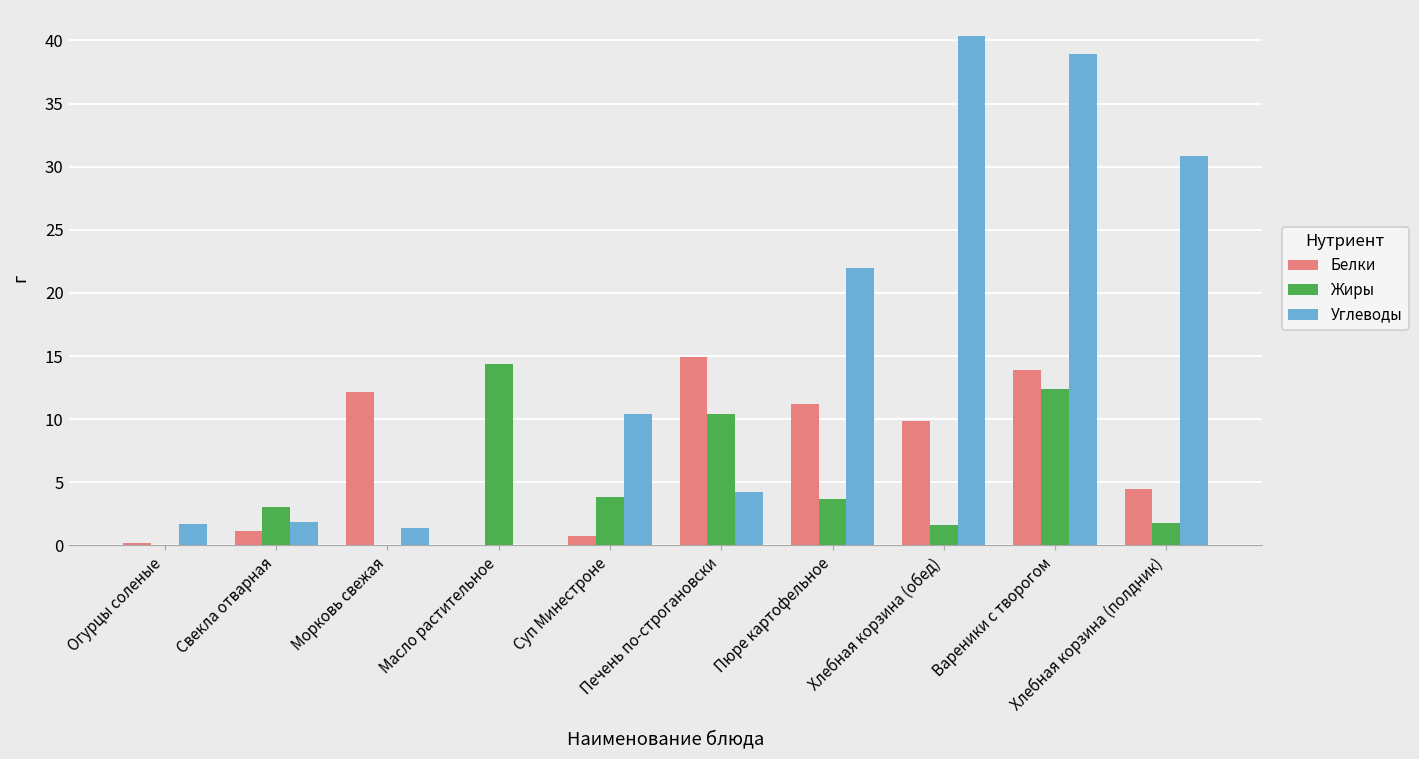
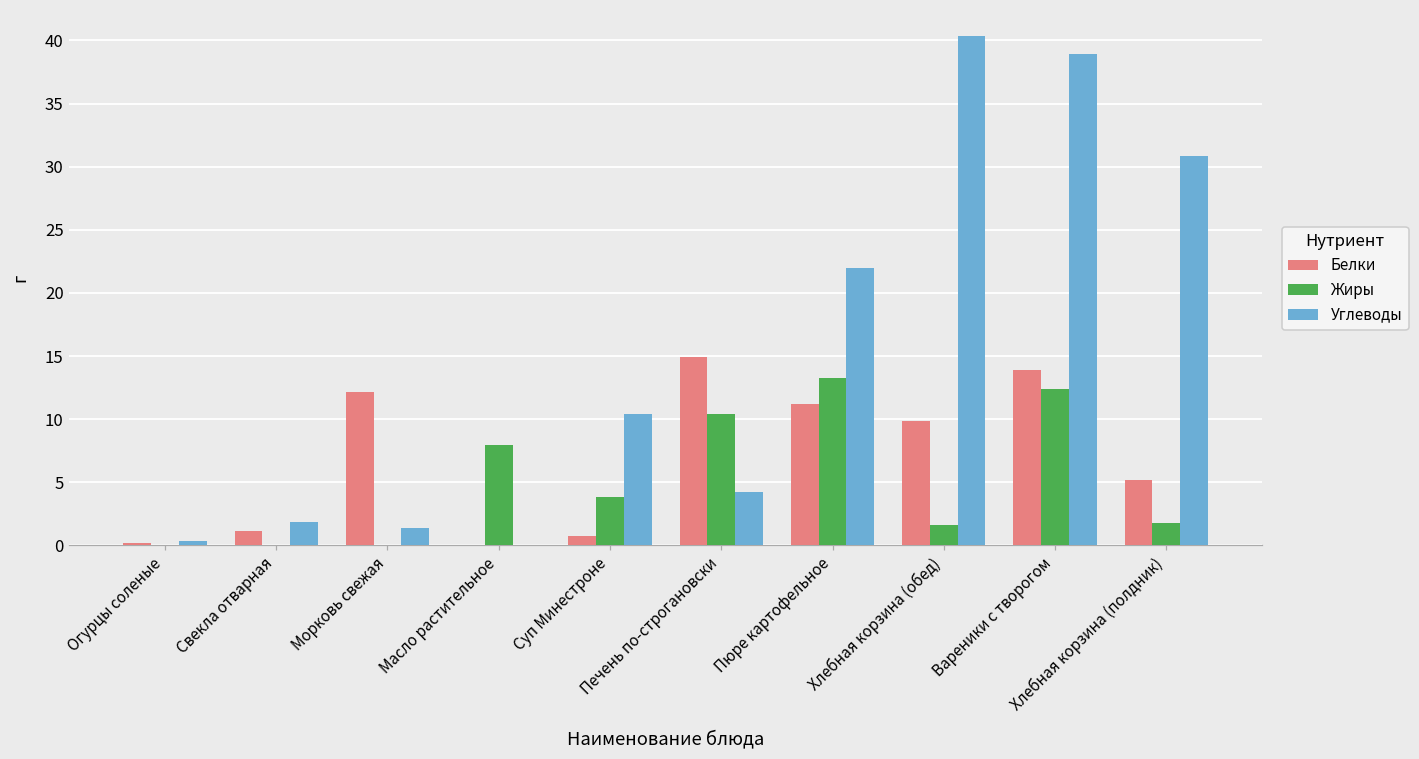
  {
    "Белки": {
      "Свекла отварная": 1.1,
      "Морковь свежая": 12.1,
      "Масло растительное": 0.0,
      "Суп Минестроне": 0.8,
      "Печень по-строгановски": 14.9,
      "Пюре картофельное": 11.2,
      "Хлебная корзина (обед)": 9.9,
      "Вареники с творогом": 13.9,
-     "Хлебная корзина (полдник)": 4.5
+     "Хлебная корзина (полдник)": 5.2
    },
    "Жиры": {
-     "Свекла отварная": 3.1,
-     "Масло растительное": 14.4,
+     "Свекла отварная": 0.0,
+     "Масло растительное": 8.0,
      "Суп Минестроне": 3.8,
      "Печень по-строгановски": 10.4,
-     "Пюре картофельное": 3.7,
+     "Пюре картофельное": 13.3,
      "Хлебная корзина (обед)": 1.6,
      "Вареники с творогом": 12.4,
      "Хлебная корзина (полдник)": 1.7
    },
    "Углеводы": {
-     "Огурцы соленые": 1.7,
+     "Огурцы соленые": 0.3,
      "Свекла отварная": 1.8,
      "Морковь свежая": 1.4,
      "Масло растительное": 0.0,
      "Суп Минестроне": 10.4,
      "Печень по-строгановски": 4.2,
      "Пюре картофельное": 22.0,
      "Хлебная корзина (обед)": 40.3,
      "Вареники с творогом": 38.9,
      "Хлебная корзина (полдник)": 30.8
    }
  }
